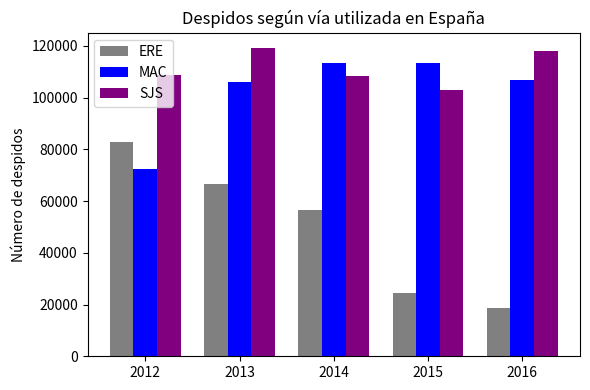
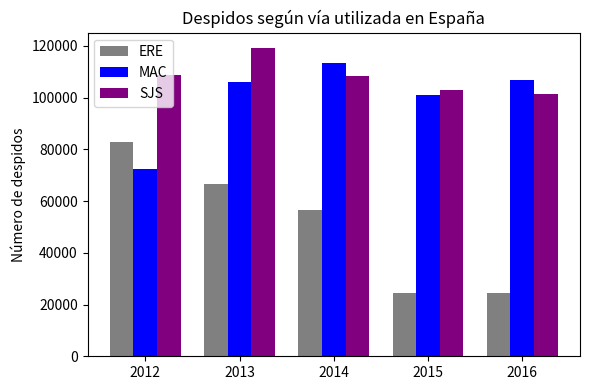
  {
    "ERE": {
      "2012": 83000,
      "2013": 67000,
      "2014": 57000,
      "2015": 25000,
-     "2016": 19000
+     "2016": 24000
    },
    "MAC": {
      "2012": 72000,
      "2013": 106000,
      "2014": 113000,
-     "2015": 113000,
+     "2015": 101000,
      "2016": 107000
    },
    "SJS": {
      "2013": 119000,
      "2014": 108000,
      "2015": 103000,
-     "2016": 118000
+     "2016": 101000
    }
  }
